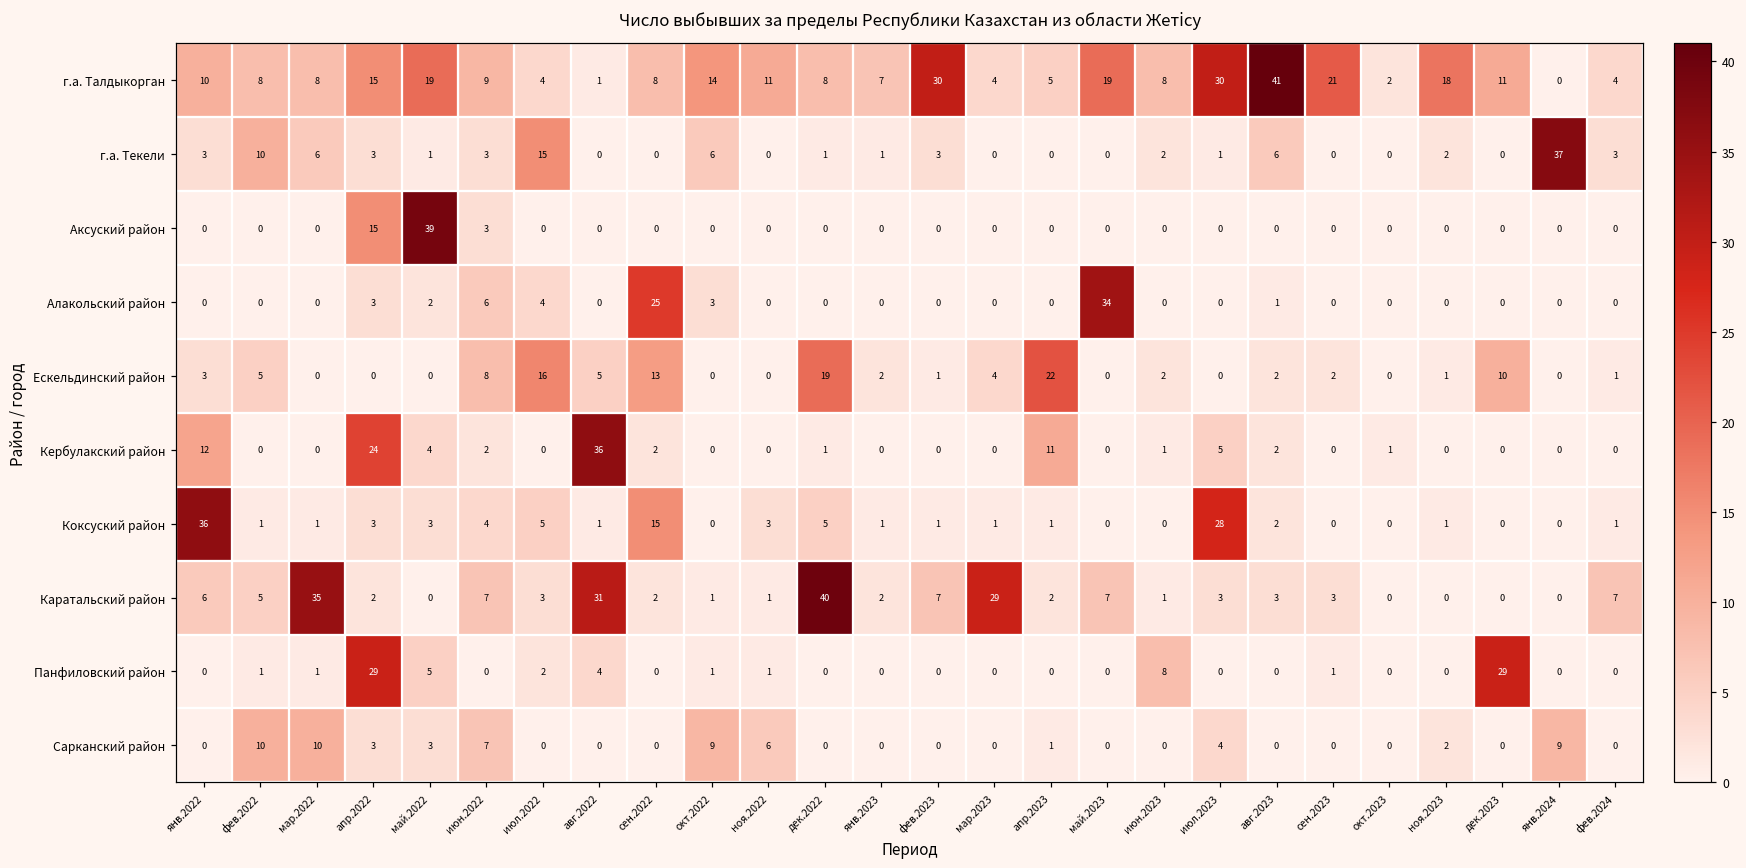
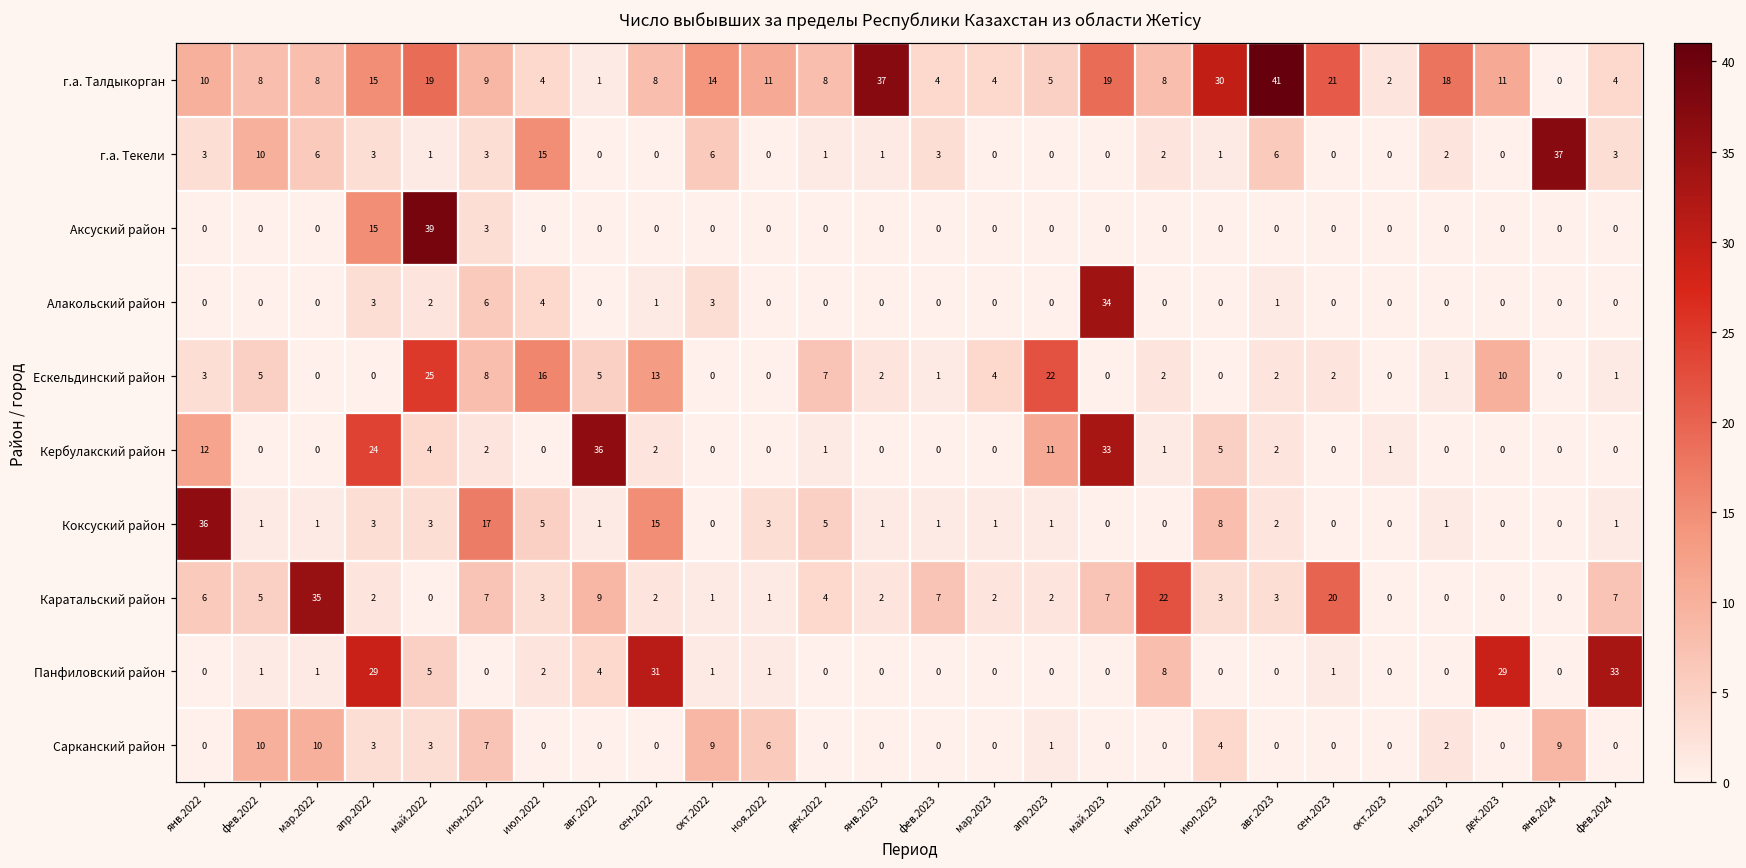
  {
    "г.а. Талдыкорган": {
      "янв.2022": 10,
      "фев.2022": 8,
      "мар.2022": 8,
      "апр.2022": 15,
      "май.2022": 19,
      "июн.2022": 9,
      "июл.2022": 4,
      "авг.2022": 1,
      "сен.2022": 8,
      "окт.2022": 14,
      "ноя.2022": 11,
      "дек.2022": 8,
-     "янв.2023": 7,
-     "фев.2023": 30,
+     "янв.2023": 37,
+     "фев.2023": 4,
      "мар.2023": 4,
      "апр.2023": 5,
      "май.2023": 19,
      "июн.2023": 8,
      "июл.2023": 30,
      "авг.2023": 41,
      "сен.2023": 21,
      "окт.2023": 2,
      "ноя.2023": 18,
      "дек.2023": 11,
      "янв.2024": 0,
      "фев.2024": 4
    },
    "Алакольский район": {
      "янв.2022": 0,
      "фев.2022": 0,
      "мар.2022": 0,
      "апр.2022": 3,
      "май.2022": 2,
      "июн.2022": 6,
      "июл.2022": 4,
      "авг.2022": 0,
-     "сен.2022": 25,
+     "сен.2022": 1,
      "окт.2022": 3,
      "ноя.2022": 0,
      "дек.2022": 0,
      "янв.2023": 0,
      "фев.2023": 0,
      "мар.2023": 0,
      "апр.2023": 0,
      "май.2023": 34,
      "июн.2023": 0,
      "июл.2023": 0,
      "авг.2023": 1,
      "сен.2023": 0,
      "окт.2023": 0,
      "ноя.2023": 0,
      "дек.2023": 0,
      "янв.2024": 0,
      "фев.2024": 0
    },
    "Ескельдинский район": {
      "янв.2022": 3,
      "фев.2022": 5,
      "мар.2022": 0,
      "апр.2022": 0,
-     "май.2022": 0,
+     "май.2022": 25,
      "июн.2022": 8,
      "июл.2022": 16,
      "авг.2022": 5,
      "сен.2022": 13,
      "окт.2022": 0,
      "ноя.2022": 0,
-     "дек.2022": 19,
+     "дек.2022": 7,
      "янв.2023": 2,
      "фев.2023": 1,
      "мар.2023": 4,
      "апр.2023": 22,
      "май.2023": 0,
      "июн.2023": 2,
      "июл.2023": 0,
      "авг.2023": 2,
      "сен.2023": 2,
      "окт.2023": 0,
      "ноя.2023": 1,
      "дек.2023": 10,
      "янв.2024": 0,
      "фев.2024": 1
    },
    "Кербулакский район": {
      "янв.2022": 12,
      "фев.2022": 0,
      "мар.2022": 0,
      "апр.2022": 24,
      "май.2022": 4,
      "июн.2022": 2,
      "июл.2022": 0,
      "авг.2022": 36,
      "сен.2022": 2,
      "окт.2022": 0,
      "ноя.2022": 0,
      "дек.2022": 1,
      "янв.2023": 0,
      "фев.2023": 0,
      "мар.2023": 0,
      "апр.2023": 11,
-     "май.2023": 0,
+     "май.2023": 33,
      "июн.2023": 1,
      "июл.2023": 5,
      "авг.2023": 2,
      "сен.2023": 0,
      "окт.2023": 1,
      "ноя.2023": 0,
      "дек.2023": 0,
      "янв.2024": 0,
      "фев.2024": 0
    },
    "Коксуский район": {
      "янв.2022": 36,
      "фев.2022": 1,
      "мар.2022": 1,
      "апр.2022": 3,
      "май.2022": 3,
-     "июн.2022": 4,
+     "июн.2022": 17,
      "июл.2022": 5,
      "авг.2022": 1,
      "сен.2022": 15,
      "окт.2022": 0,
      "ноя.2022": 3,
      "дек.2022": 5,
      "янв.2023": 1,
      "фев.2023": 1,
      "мар.2023": 1,
      "апр.2023": 1,
      "май.2023": 0,
      "июн.2023": 0,
-     "июл.2023": 28,
+     "июл.2023": 8,
      "авг.2023": 2,
      "сен.2023": 0,
      "окт.2023": 0,
      "ноя.2023": 1,
      "дек.2023": 0,
      "янв.2024": 0,
      "фев.2024": 1
    },
    "Каратальский район": {
      "янв.2022": 6,
      "фев.2022": 5,
      "мар.2022": 35,
      "апр.2022": 2,
      "май.2022": 0,
      "июн.2022": 7,
      "июл.2022": 3,
-     "авг.2022": 31,
+     "авг.2022": 9,
      "сен.2022": 2,
      "окт.2022": 1,
      "ноя.2022": 1,
-     "дек.2022": 40,
+     "дек.2022": 4,
      "янв.2023": 2,
      "фев.2023": 7,
-     "мар.2023": 29,
+     "мар.2023": 2,
      "апр.2023": 2,
      "май.2023": 7,
-     "июн.2023": 1,
+     "июн.2023": 22,
      "июл.2023": 3,
      "авг.2023": 3,
-     "сен.2023": 3,
+     "сен.2023": 20,
      "окт.2023": 0,
      "ноя.2023": 0,
      "дек.2023": 0,
      "янв.2024": 0,
      "фев.2024": 7
    },
    "Панфиловский район": {
      "янв.2022": 0,
      "фев.2022": 1,
      "мар.2022": 1,
      "апр.2022": 29,
      "май.2022": 5,
      "июн.2022": 0,
      "июл.2022": 2,
      "авг.2022": 4,
-     "сен.2022": 0,
+     "сен.2022": 31,
      "окт.2022": 1,
      "ноя.2022": 1,
      "дек.2022": 0,
      "янв.2023": 0,
      "фев.2023": 0,
      "мар.2023": 0,
      "апр.2023": 0,
      "май.2023": 0,
      "июн.2023": 8,
      "июл.2023": 0,
      "авг.2023": 0,
      "сен.2023": 1,
      "окт.2023": 0,
      "ноя.2023": 0,
      "дек.2023": 29,
      "янв.2024": 0,
-     "фев.2024": 0
+     "фев.2024": 33
    }
  }
